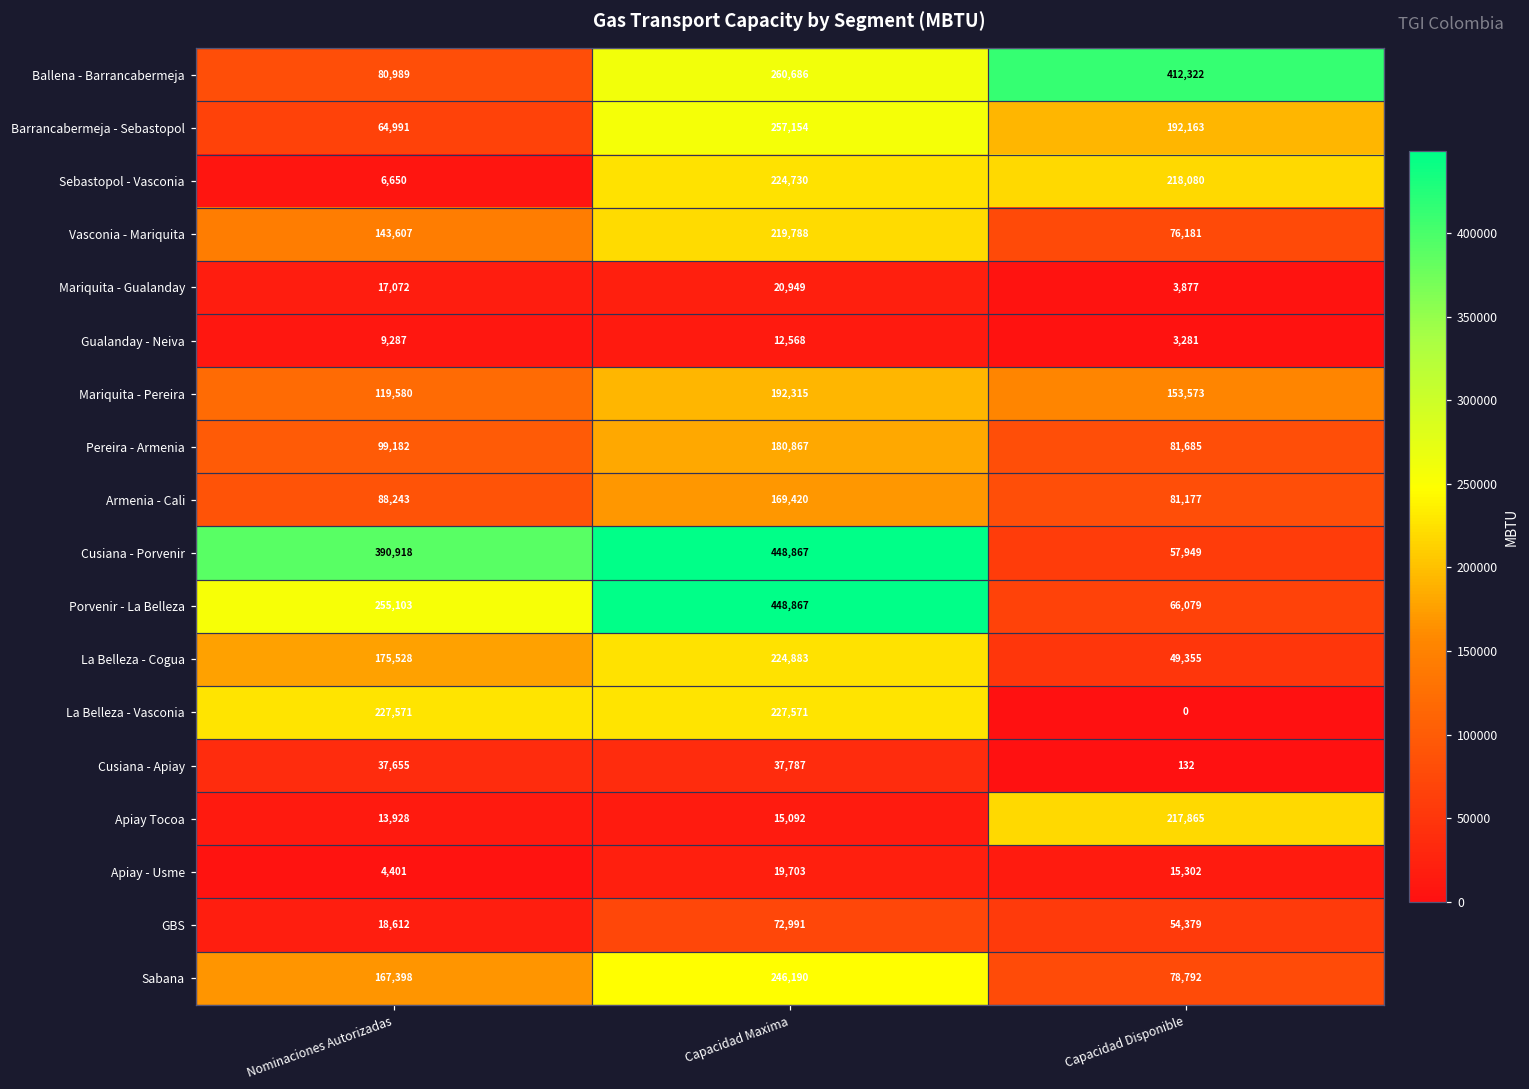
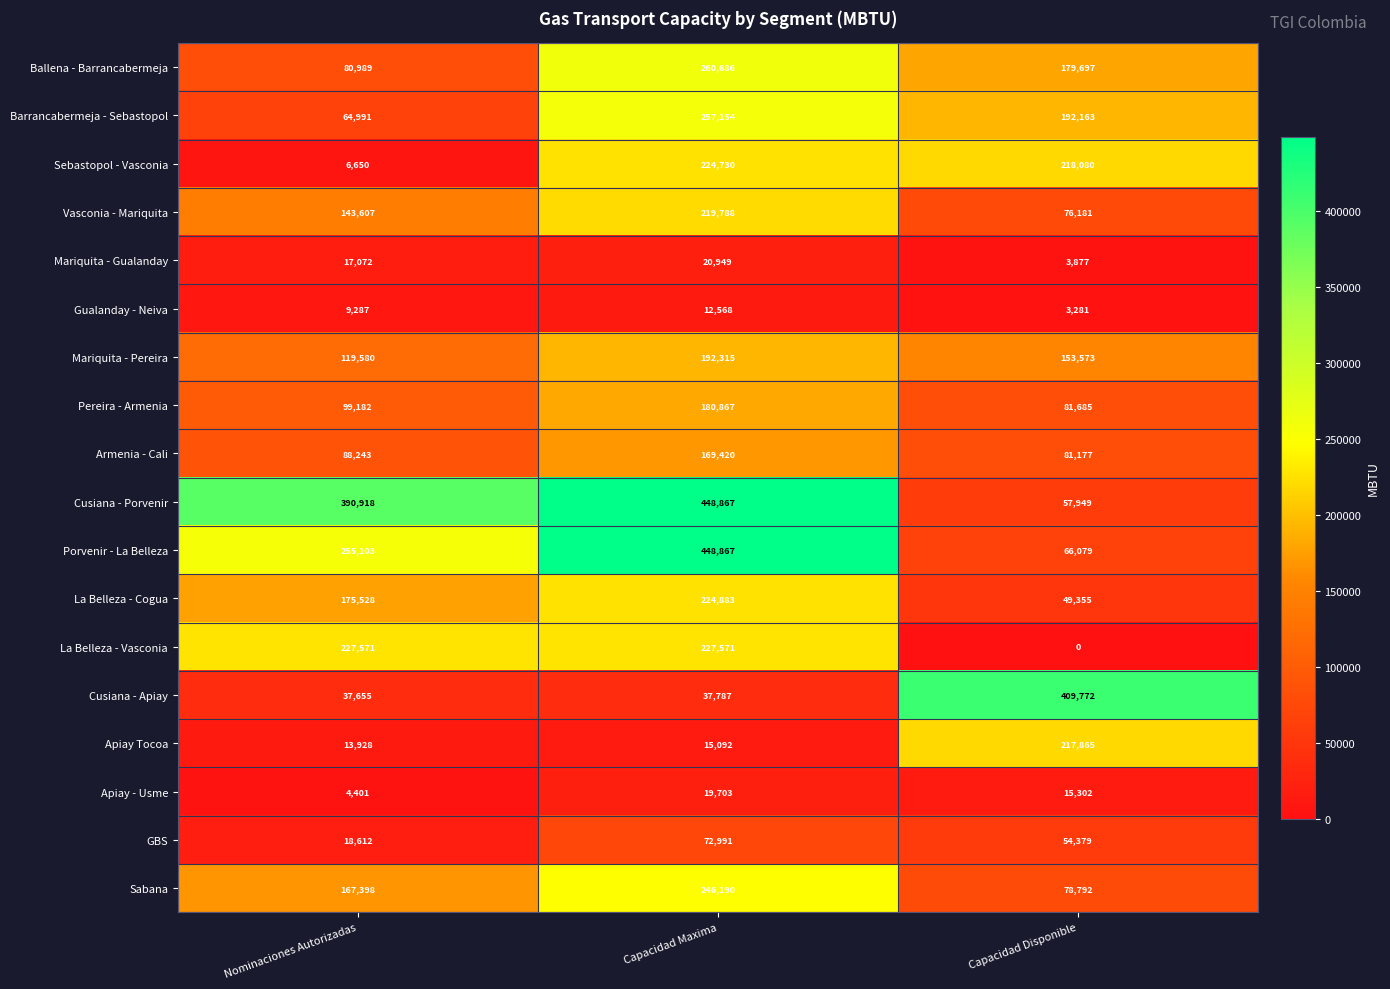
  {
    "Ballena - Barrancabermeja": {
      "Nominaciones Autorizadas": "80,989",
      "Capacidad Maxima": "260,686",
-     "Capacidad Disponible": "412,322"
+     "Capacidad Disponible": "179,697"
    },
    "Barrancabermeja - Sebastopol": {
      "Nominaciones Autorizadas": "64,991",
      "Capacidad Maxima": "257,154",
      "Capacidad Disponible": "192,163"
    },
    "Sebastopol - Vasconia": {
      "Nominaciones Autorizadas": "6,650",
      "Capacidad Maxima": "224,730",
      "Capacidad Disponible": "218,080"
    },
    "Vasconia - Mariquita": {
      "Nominaciones Autorizadas": "143,607",
      "Capacidad Maxima": "219,788",
      "Capacidad Disponible": "76,181"
    },
    "Mariquita - Gualanday": {
      "Nominaciones Autorizadas": "17,072",
      "Capacidad Maxima": "20,949",
      "Capacidad Disponible": "3,877"
    },
    "Gualanday - Neiva": {
      "Nominaciones Autorizadas": "9,287",
      "Capacidad Maxima": "12,568",
      "Capacidad Disponible": "3,281"
    },
    "Mariquita - Pereira": {
      "Nominaciones Autorizadas": "119,580",
      "Capacidad Maxima": "192,315",
      "Capacidad Disponible": "153,573"
    },
    "Pereira - Armenia": {
      "Nominaciones Autorizadas": "99,182",
      "Capacidad Maxima": "180,867",
      "Capacidad Disponible": "81,685"
    },
    "Armenia - Cali": {
      "Nominaciones Autorizadas": "88,243",
      "Capacidad Maxima": "169,420",
      "Capacidad Disponible": "81,177"
    },
    "Cusiana - Porvenir": {
      "Nominaciones Autorizadas": "390,918",
      "Capacidad Maxima": "448,867",
      "Capacidad Disponible": "57,949"
    },
    "Porvenir - La Belleza": {
      "Nominaciones Autorizadas": "255,103",
      "Capacidad Maxima": "448,867",
      "Capacidad Disponible": "66,079"
    },
    "La Belleza - Cogua": {
      "Nominaciones Autorizadas": "175,528",
      "Capacidad Maxima": "224,883",
      "Capacidad Disponible": "49,355"
    },
    "La Belleza - Vasconia": {
      "Nominaciones Autorizadas": "227,571",
      "Capacidad Maxima": "227,571",
      "Capacidad Disponible": "0"
    },
    "Cusiana - Apiay": {
      "Nominaciones Autorizadas": "37,655",
      "Capacidad Maxima": "37,787",
-     "Capacidad Disponible": "132"
+     "Capacidad Disponible": "409,772"
    },
    "Apiay Tocoa": {
      "Nominaciones Autorizadas": "13,928",
      "Capacidad Maxima": "15,092",
      "Capacidad Disponible": "217,865"
    },
    "Apiay - Usme": {
      "Nominaciones Autorizadas": "4,401",
      "Capacidad Maxima": "19,703",
      "Capacidad Disponible": "15,302"
    },
    "GBS": {
      "Nominaciones Autorizadas": "18,612",
      "Capacidad Maxima": "72,991",
      "Capacidad Disponible": "54,379"
    },
    "Sabana": {
      "Nominaciones Autorizadas": "167,398",
      "Capacidad Maxima": "246,190",
      "Capacidad Disponible": "78,792"
    }
  }
